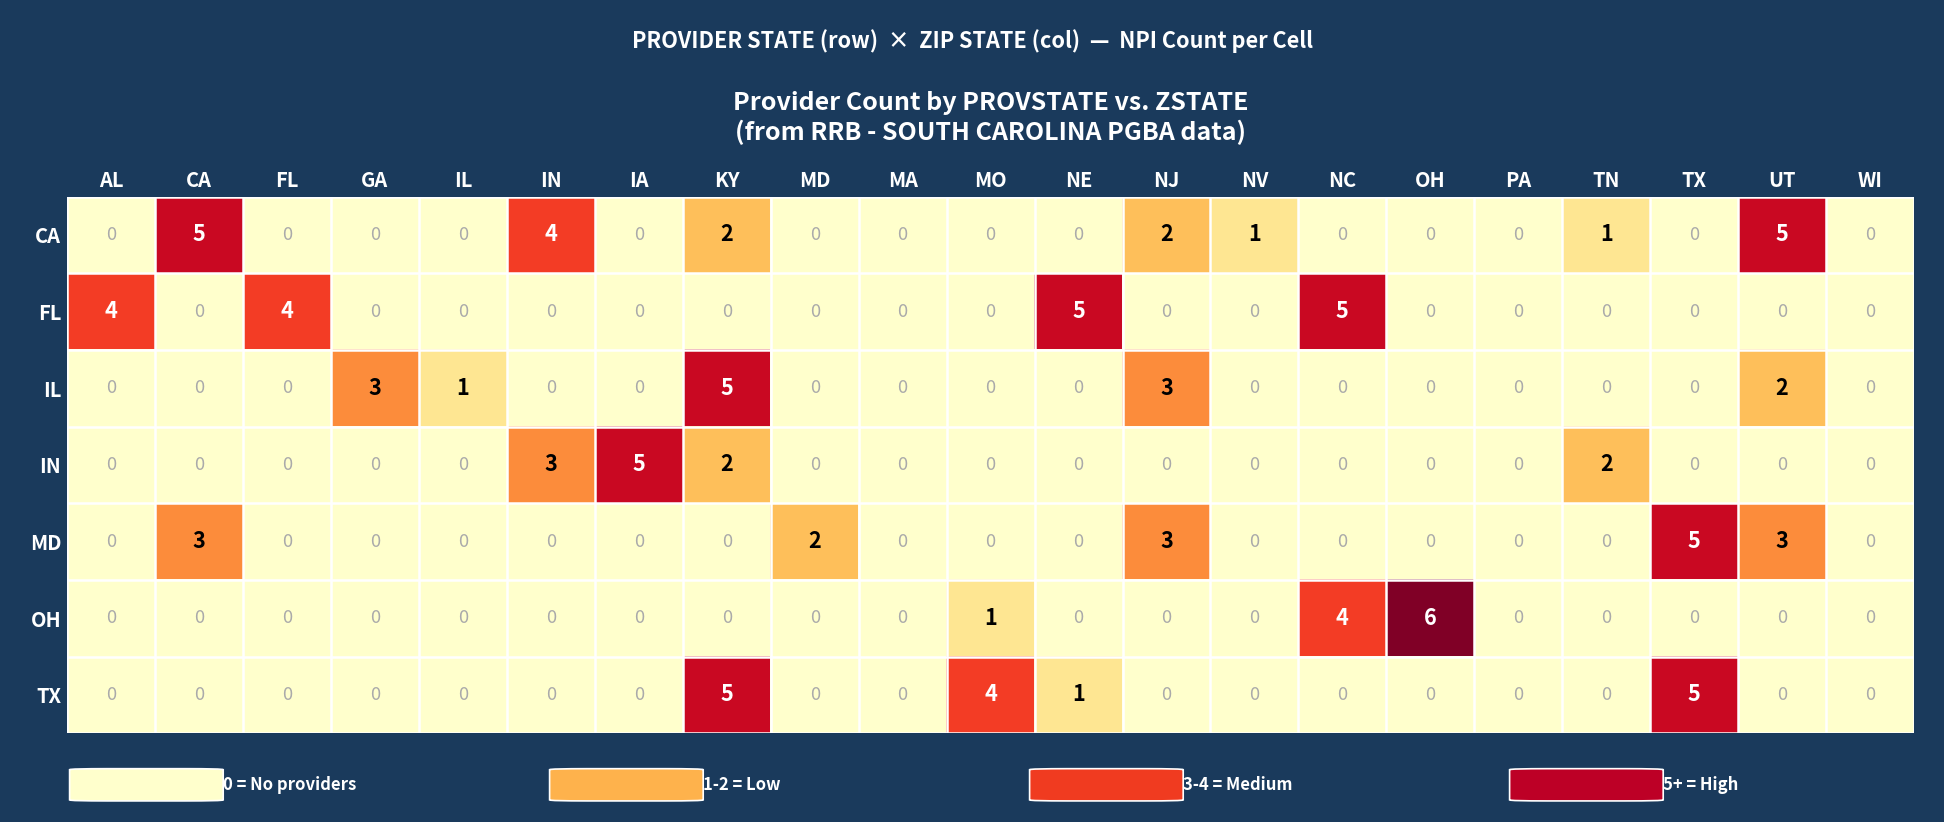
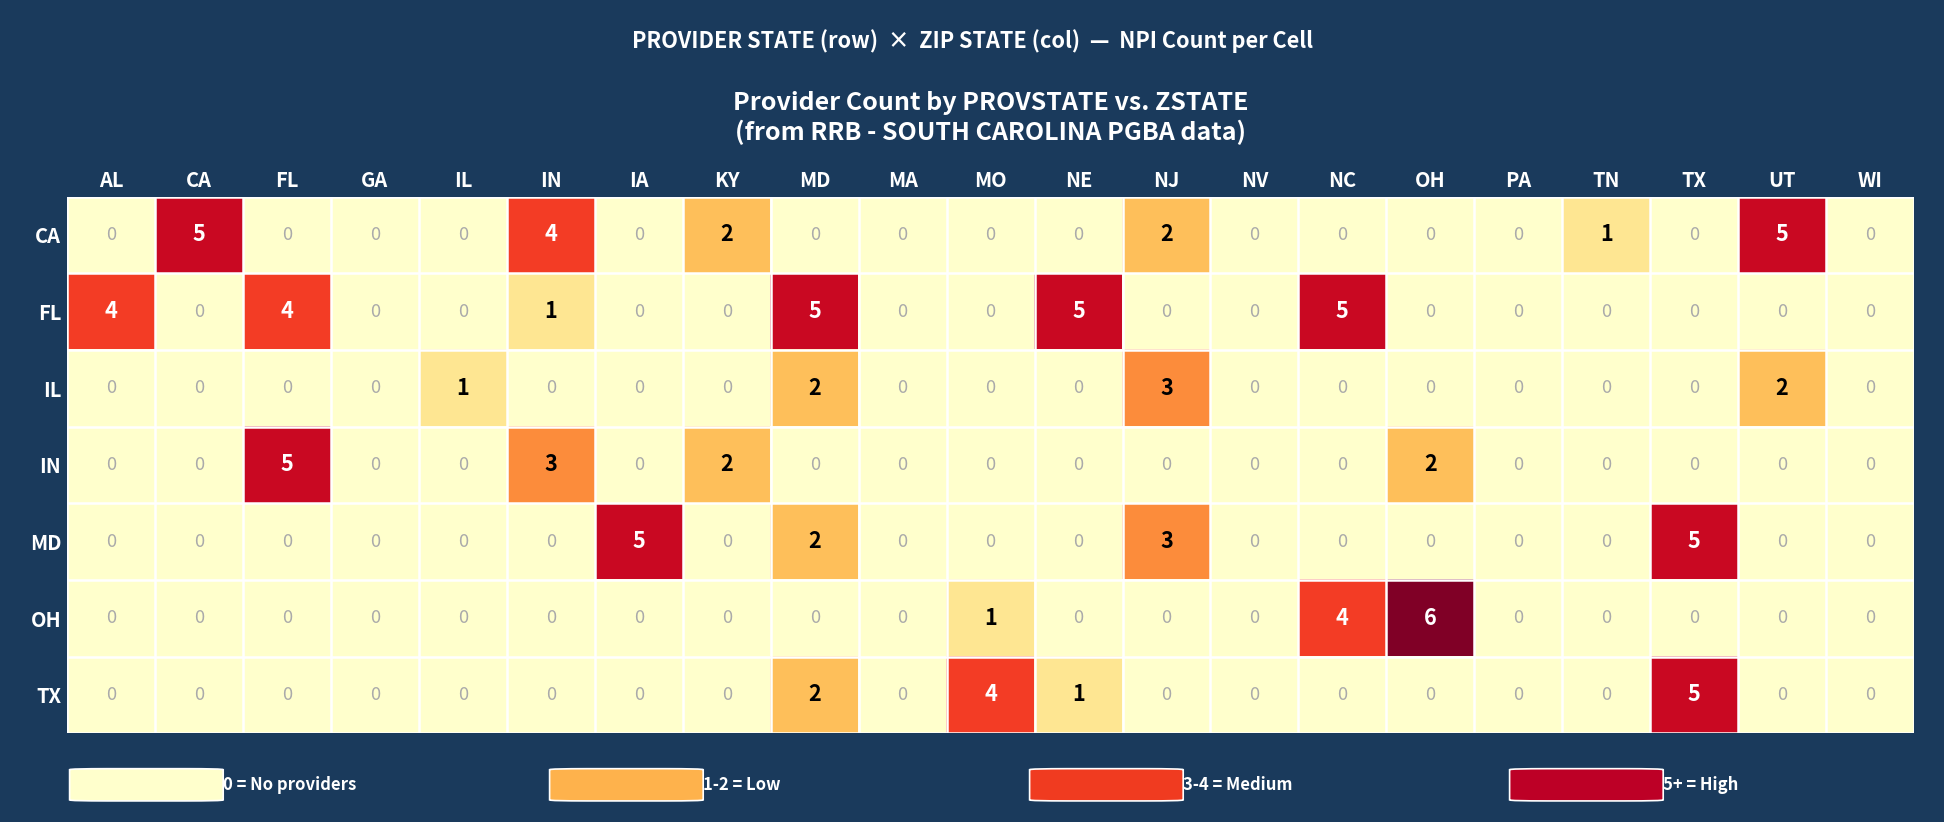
  {
    "CA": {
      "AL": 0,
      "CA": 5,
      "FL": 0,
      "GA": 0,
      "IL": 0,
      "IN": 4,
      "IA": 0,
      "KY": 2,
      "MD": 0,
      "MA": 0,
      "MO": 0,
      "NE": 0,
      "NJ": 2,
-     "NV": 1,
+     "NV": 0,
      "NC": 0,
      "OH": 0,
      "PA": 0,
      "TN": 1,
      "TX": 0,
      "UT": 5,
      "WI": 0
    },
    "FL": {
      "AL": 4,
      "CA": 0,
      "FL": 4,
      "GA": 0,
      "IL": 0,
-     "IN": 0,
+     "IN": 1,
      "IA": 0,
      "KY": 0,
-     "MD": 0,
+     "MD": 5,
      "MA": 0,
      "MO": 0,
      "NE": 5,
      "NJ": 0,
      "NV": 0,
      "NC": 5,
      "OH": 0,
      "PA": 0,
      "TN": 0,
      "TX": 0,
      "UT": 0,
      "WI": 0
    },
    "IL": {
      "AL": 0,
      "CA": 0,
      "FL": 0,
-     "GA": 3,
+     "GA": 0,
      "IL": 1,
      "IN": 0,
      "IA": 0,
-     "KY": 5,
-     "MD": 0,
+     "KY": 0,
+     "MD": 2,
      "MA": 0,
      "MO": 0,
      "NE": 0,
      "NJ": 3,
      "NV": 0,
      "NC": 0,
      "OH": 0,
      "PA": 0,
      "TN": 0,
      "TX": 0,
      "UT": 2,
      "WI": 0
    },
    "IN": {
      "AL": 0,
      "CA": 0,
-     "FL": 0,
+     "FL": 5,
      "GA": 0,
      "IL": 0,
      "IN": 3,
-     "IA": 5,
+     "IA": 0,
      "KY": 2,
      "MD": 0,
      "MA": 0,
      "MO": 0,
      "NE": 0,
      "NJ": 0,
      "NV": 0,
      "NC": 0,
-     "OH": 0,
+     "OH": 2,
      "PA": 0,
-     "TN": 2,
+     "TN": 0,
      "TX": 0,
      "UT": 0,
      "WI": 0
    },
    "MD": {
      "AL": 0,
-     "CA": 3,
+     "CA": 0,
      "FL": 0,
      "GA": 0,
      "IL": 0,
      "IN": 0,
-     "IA": 0,
+     "IA": 5,
      "KY": 0,
      "MD": 2,
      "MA": 0,
      "MO": 0,
      "NE": 0,
      "NJ": 3,
      "NV": 0,
      "NC": 0,
      "OH": 0,
      "PA": 0,
      "TN": 0,
      "TX": 5,
-     "UT": 3,
+     "UT": 0,
      "WI": 0
    },
    "OH": {
      "AL": 0,
      "CA": 0,
      "FL": 0,
      "GA": 0,
      "IL": 0,
      "IN": 0,
      "IA": 0,
      "KY": 0,
      "MD": 0,
      "MA": 0,
      "MO": 1,
      "NE": 0,
      "NJ": 0,
      "NV": 0,
      "NC": 4,
      "OH": 6,
      "PA": 0,
      "TN": 0,
      "TX": 0,
      "UT": 0,
      "WI": 0
    },
    "TX": {
      "AL": 0,
      "CA": 0,
      "FL": 0,
      "GA": 0,
      "IL": 0,
      "IN": 0,
      "IA": 0,
-     "KY": 5,
-     "MD": 0,
+     "KY": 0,
+     "MD": 2,
      "MA": 0,
      "MO": 4,
      "NE": 1,
      "NJ": 0,
      "NV": 0,
      "NC": 0,
      "OH": 0,
      "PA": 0,
      "TN": 0,
      "TX": 5,
      "UT": 0,
      "WI": 0
    }
  }
